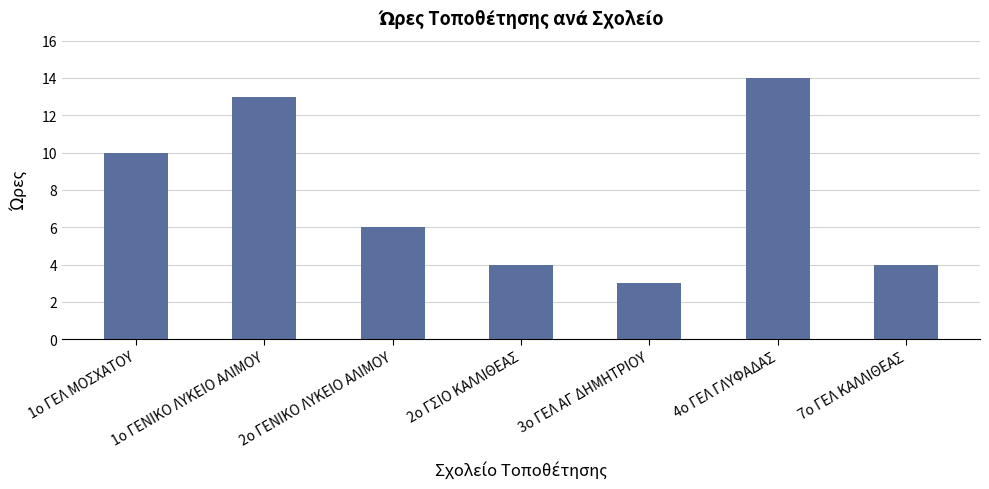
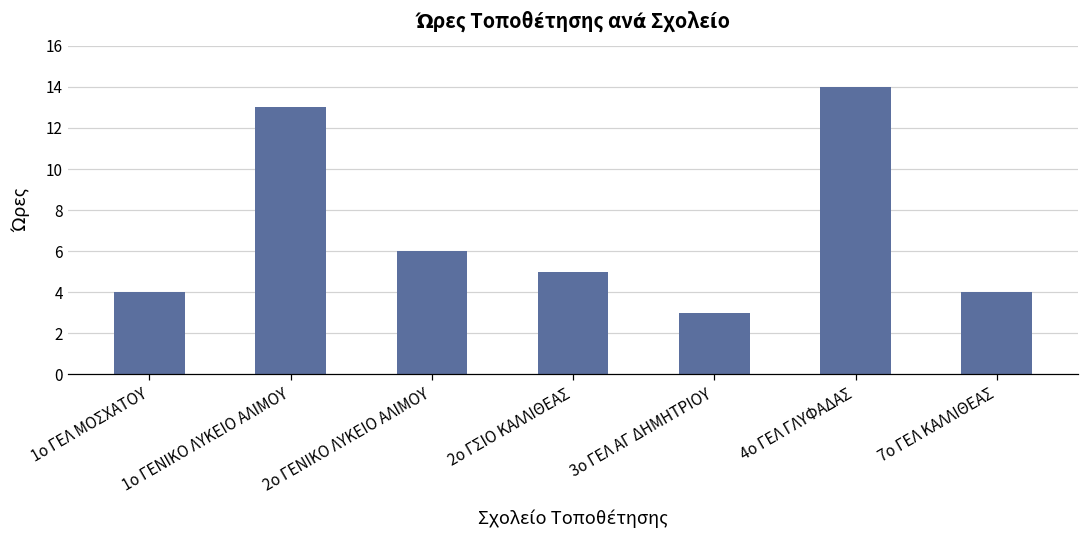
  {
-   "1ο ΓΕΛ ΜΟΣΧΑΤΟΥ": 10,
+   "1ο ΓΕΛ ΜΟΣΧΑΤΟΥ": 4,
    "1ο ΓΕΝΙΚΟ ΛΥΚΕΙΟ ΑΛΙΜΟΥ": 13,
    "2ο ΓΕΝΙΚΟ ΛΥΚΕΙΟ ΑΛΙΜΟΥ": 6,
-   "2ο ΓΣΙΟ ΚΑΛΛΙΘΕΑΣ": 4,
+   "2ο ΓΣΙΟ ΚΑΛΛΙΘΕΑΣ": 5,
    "3ο ΓΕΛ ΑΓ ΔΗΜΗΤΡΙΟΥ": 3,
    "4ο ΓΕΛ ΓΛΥΦΑΔΑΣ": 14,
    "7ο ΓΕΛ ΚΑΛΛΙΘΕΑΣ": 4
  }
